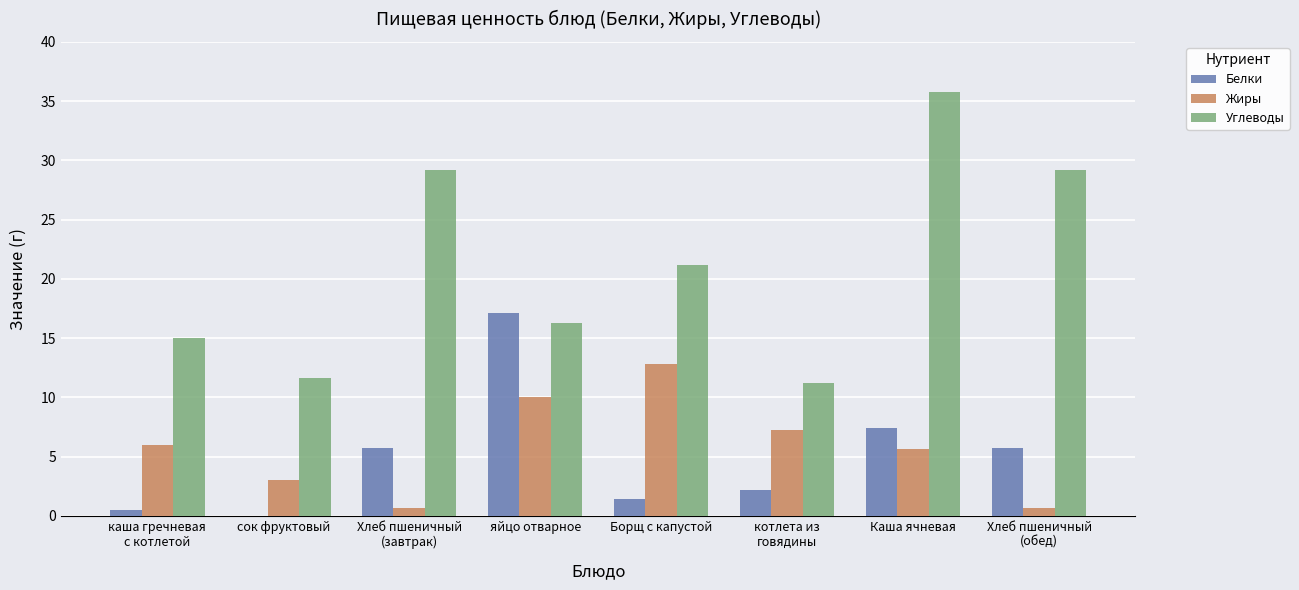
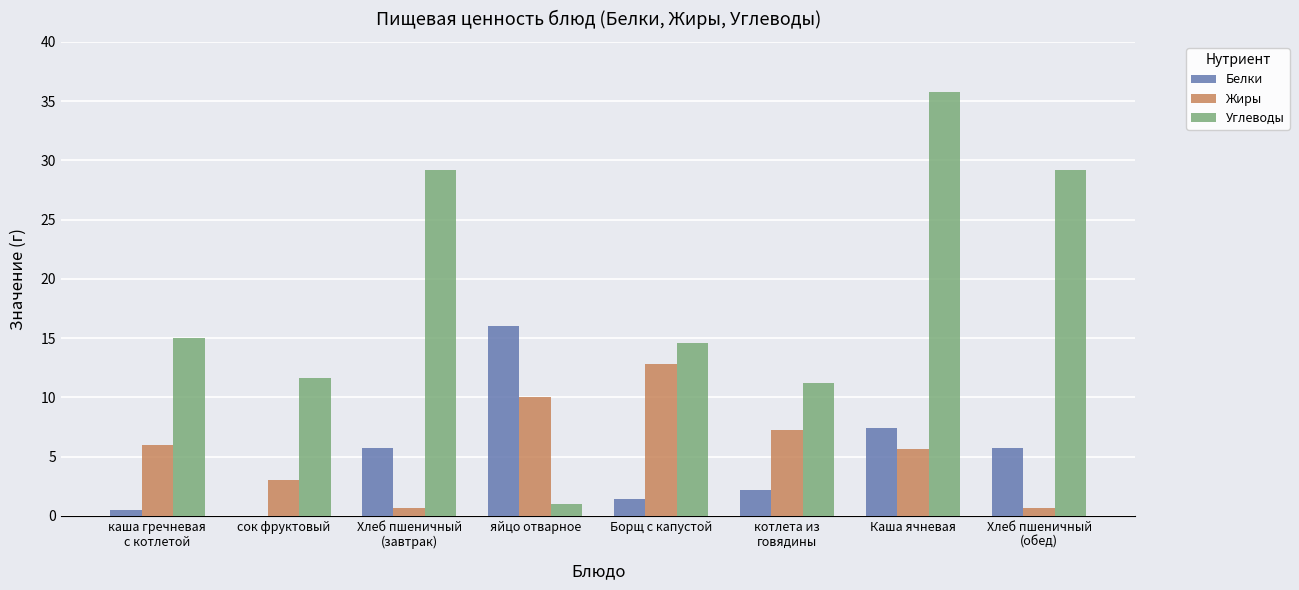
  {
    "Белки": {
      "каша гречневая с котлетой": 0.5,
      "сок фруктовый": 0.0,
      "Хлеб пшеничный (завтрак)": 5.8,
-     "яйцо отварное": 17.1,
+     "яйцо отварное": 16.0,
      "Борщ с капустой": 1.5,
      "котлета из говядины": 2.2,
      "Каша ячневая": 7.5,
      "Хлеб пшеничный (обед)": 5.8
    },
    "Жиры": {
      "каша гречневая с котлетой": 6.0,
      "сок фруктовый": 3.0,
      "Хлеб пшеничный (завтрак)": 0.7,
      "яйцо отварное": 10.0,
      "Борщ с капустой": 12.9,
      "котлета из говядины": 7.3,
      "Каша ячневая": 5.6,
      "Хлеб пшеничный (обед)": 0.7
    },
    "Углеводы": {
      "каша гречневая с котлетой": 15.0,
      "сок фруктовый": 11.6,
      "Хлеб пшеничный (завтрак)": 29.2,
-     "яйцо отварное": 16.3,
-     "Борщ с капустой": 21.2,
+     "яйцо отварное": 1.0,
+     "Борщ с капустой": 14.6,
      "котлета из говядины": 11.2,
      "Каша ячневая": 35.8,
      "Хлеб пшеничный (обед)": 29.2
    }
  }
